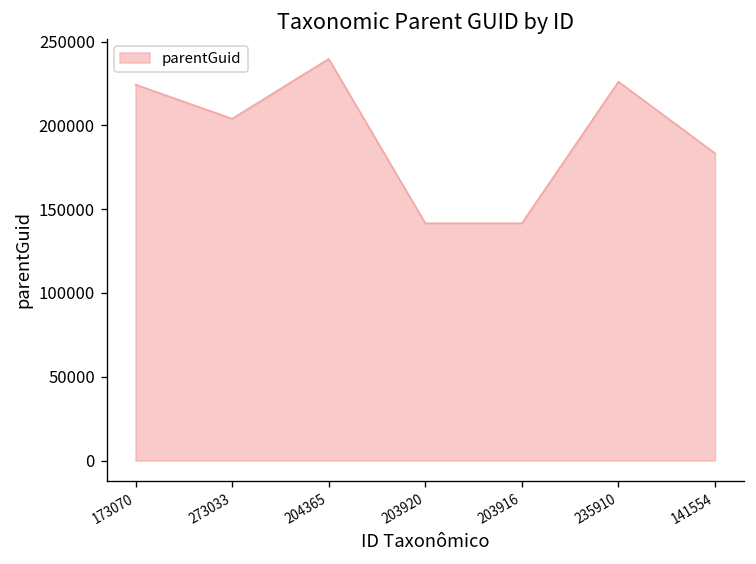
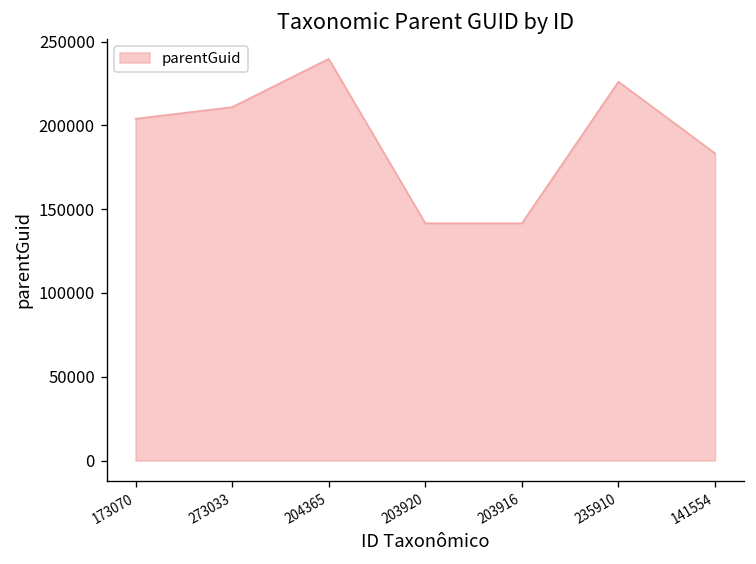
  {
-   "173070": 224000,
-   "273033": 204000,
+   "173070": 204000,
+   "273033": 211000,
    "204365": 240000,
    "203920": 142000,
    "203916": 142000,
    "235910": 226000,
    "141554": 183000
  }
